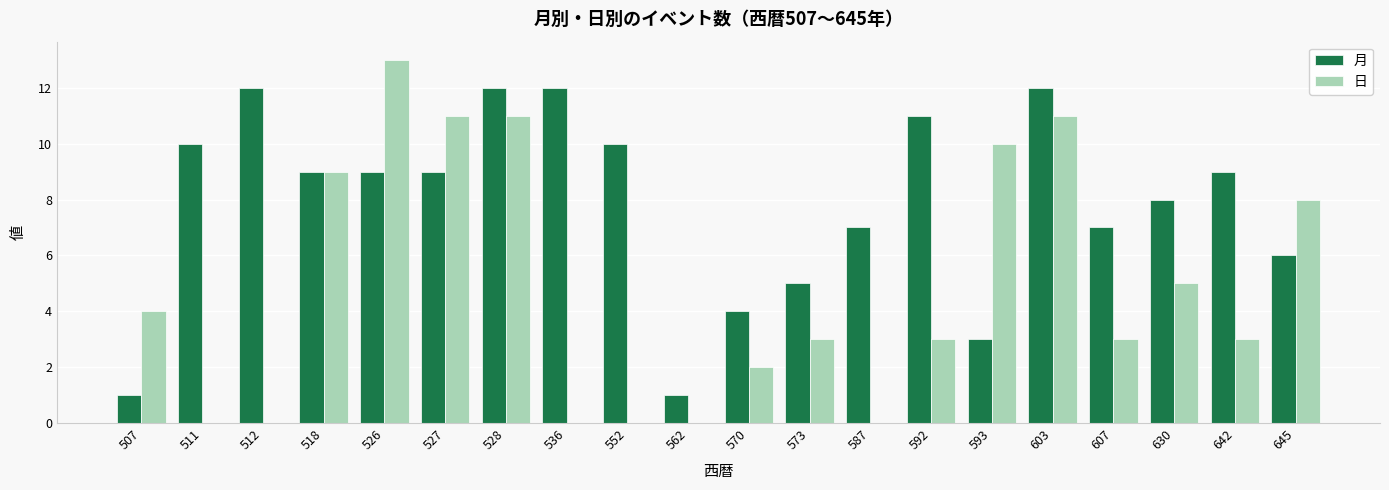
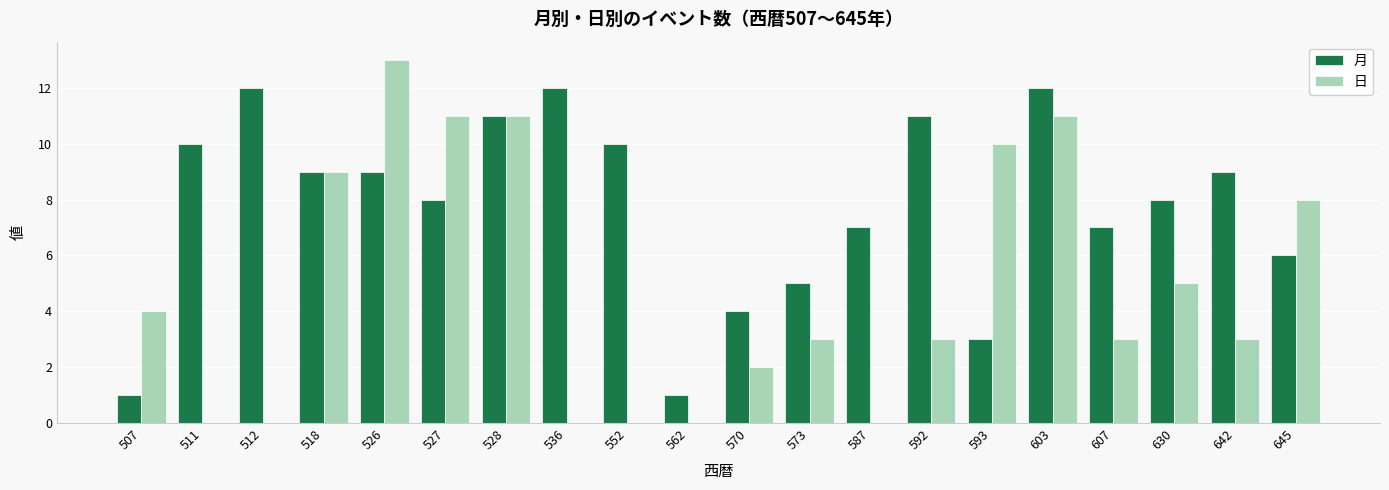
  {
    "月": {
      "507": 1,
      "511": 10,
      "512": 12,
      "518": 9,
      "526": 9,
-     "527": 9,
-     "528": 12,
+     "527": 8,
+     "528": 11,
      "536": 12,
      "552": 10,
      "562": 1,
      "570": 4,
      "573": 5,
      "587": 7,
      "592": 11,
      "593": 3,
      "603": 12,
      "607": 7,
      "630": 8,
      "642": 9,
      "645": 6
    },
    "日": {
      "507": 4,
      "511": 0,
      "512": 0,
      "518": 9,
      "526": 13,
      "527": 11,
      "528": 11,
      "536": 0,
      "552": 0,
      "562": 0,
      "570": 2,
      "573": 3,
      "587": 0,
      "592": 3,
      "593": 10,
      "603": 11,
      "607": 3,
      "630": 5,
      "642": 3,
      "645": 8
    }
  }
